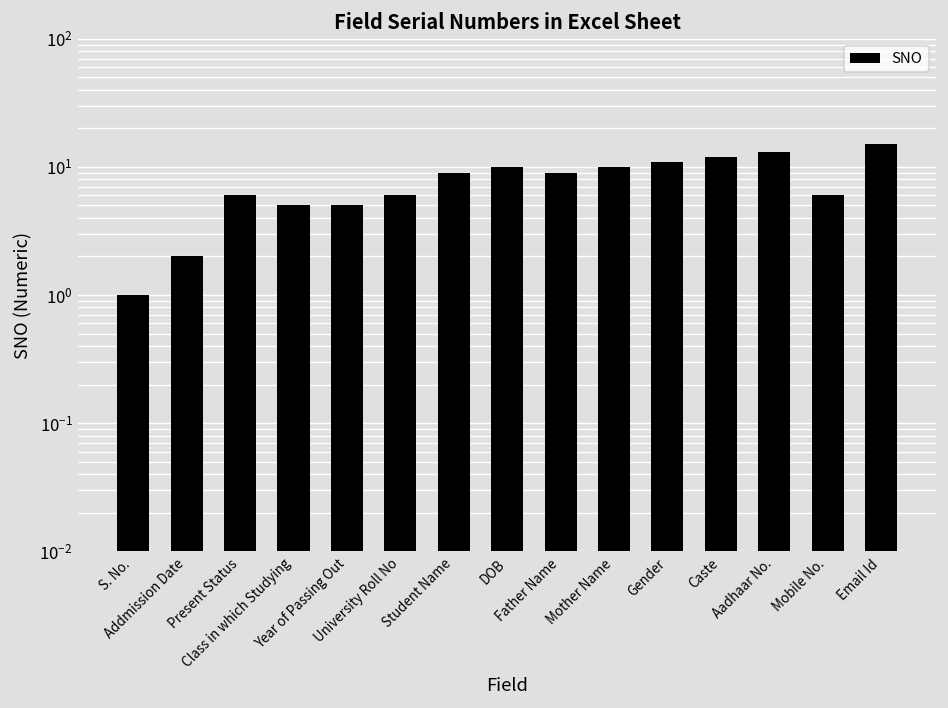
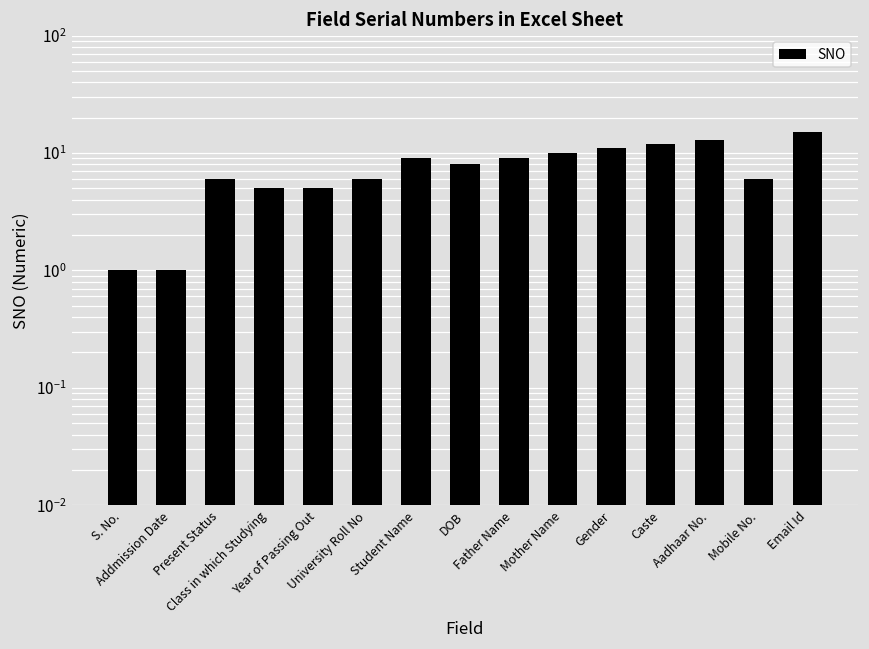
  {
    "S. No.": 1,
-   "Addmission Date": 2,
+   "Addmission Date": 1,
    "Present Status": 6,
    "Class in which Studying": 5,
    "Year of Passing Out": 5,
    "University Roll No": 6,
    "Student Name": 9,
-   "DOB": 10,
+   "DOB": 8,
    "Father Name": 9,
    "Mother Name": 10,
    "Gender": 11,
    "Caste": 12,
    "Aadhaar No.": 13,
    "Mobile No.": 6,
    "Email Id": 15
  }
